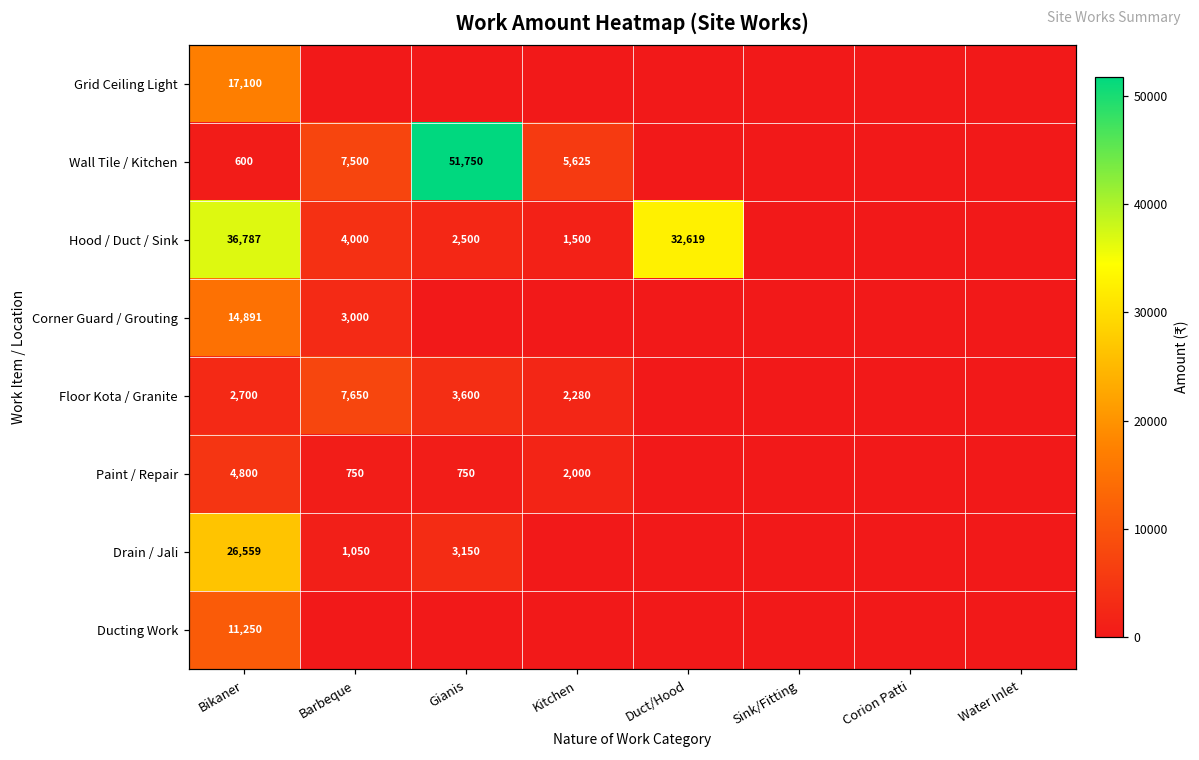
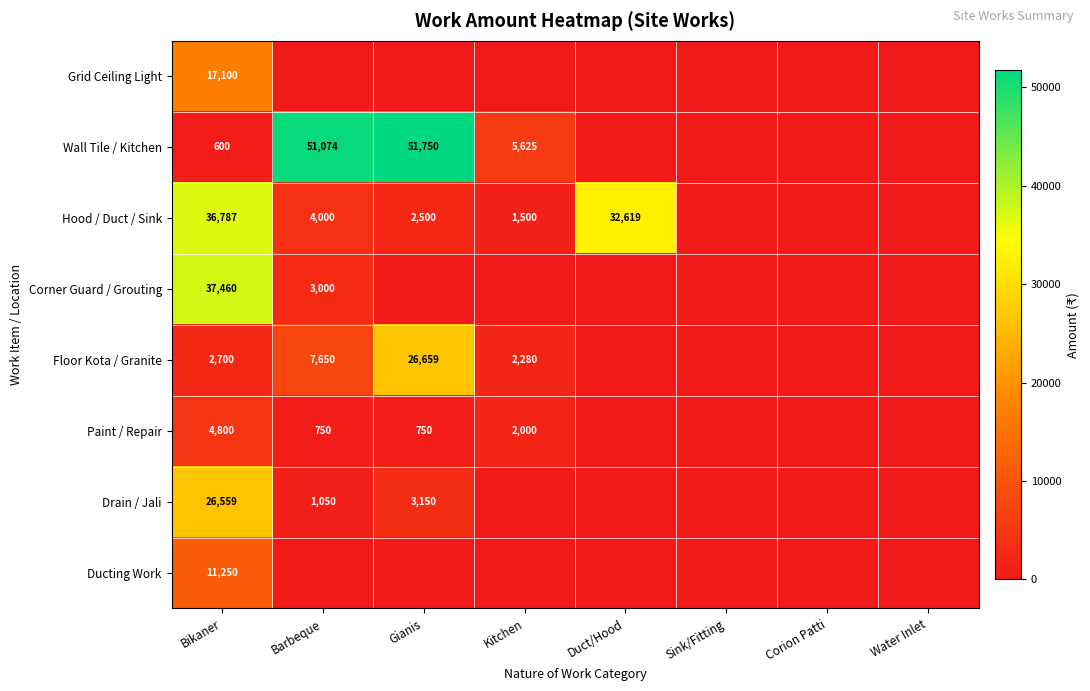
  {
    "Grid Ceiling Light": {
      "Bikaner": "17,100"
    },
    "Wall Tile / Kitchen": {
      "Bikaner": "600",
-     "Barbeque": "7,500",
+     "Barbeque": "51,074",
      "Gianis": "51,750",
      "Kitchen": "5,625"
    },
    "Hood / Duct / Sink": {
      "Bikaner": "36,787",
      "Barbeque": "4,000",
      "Gianis": "2,500",
      "Kitchen": "1,500",
      "Duct/Hood": "32,619"
    },
    "Corner Guard / Grouting": {
-     "Bikaner": "14,891",
+     "Bikaner": "37,460",
      "Barbeque": "3,000"
    },
    "Floor Kota / Granite": {
      "Bikaner": "2,700",
      "Barbeque": "7,650",
-     "Gianis": "3,600",
+     "Gianis": "26,659",
      "Kitchen": "2,280"
    },
    "Paint / Repair": {
      "Bikaner": "4,800",
      "Barbeque": "750",
      "Gianis": "750",
      "Kitchen": "2,000"
    },
    "Drain / Jali": {
      "Bikaner": "26,559",
      "Barbeque": "1,050",
      "Gianis": "3,150"
    },
    "Ducting Work": {
      "Bikaner": "11,250"
    }
  }
